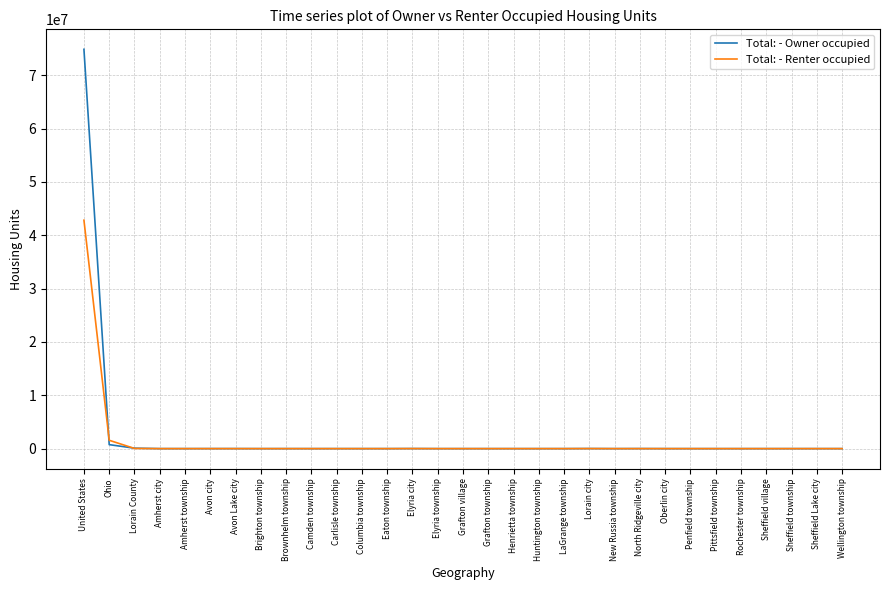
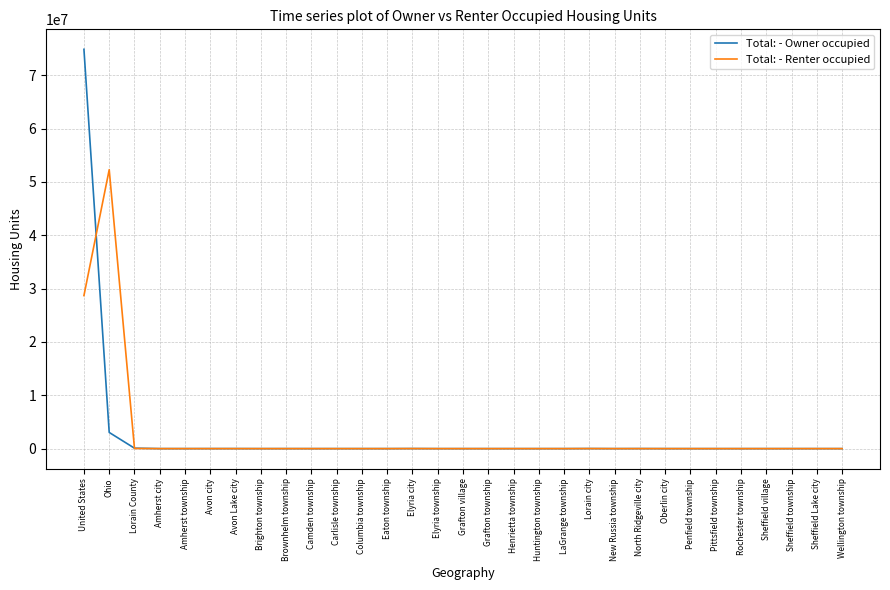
  {
    "Total: - Owner occupied": {
      "United States": 75000000,
-     "Ohio": 1000000
+     "Ohio": 3000000
    },
    "Total: - Renter occupied": {
-     "United States": 43000000,
-     "Ohio": 2000000
+     "United States": 29000000,
+     "Ohio": 52000000
    }
  }
